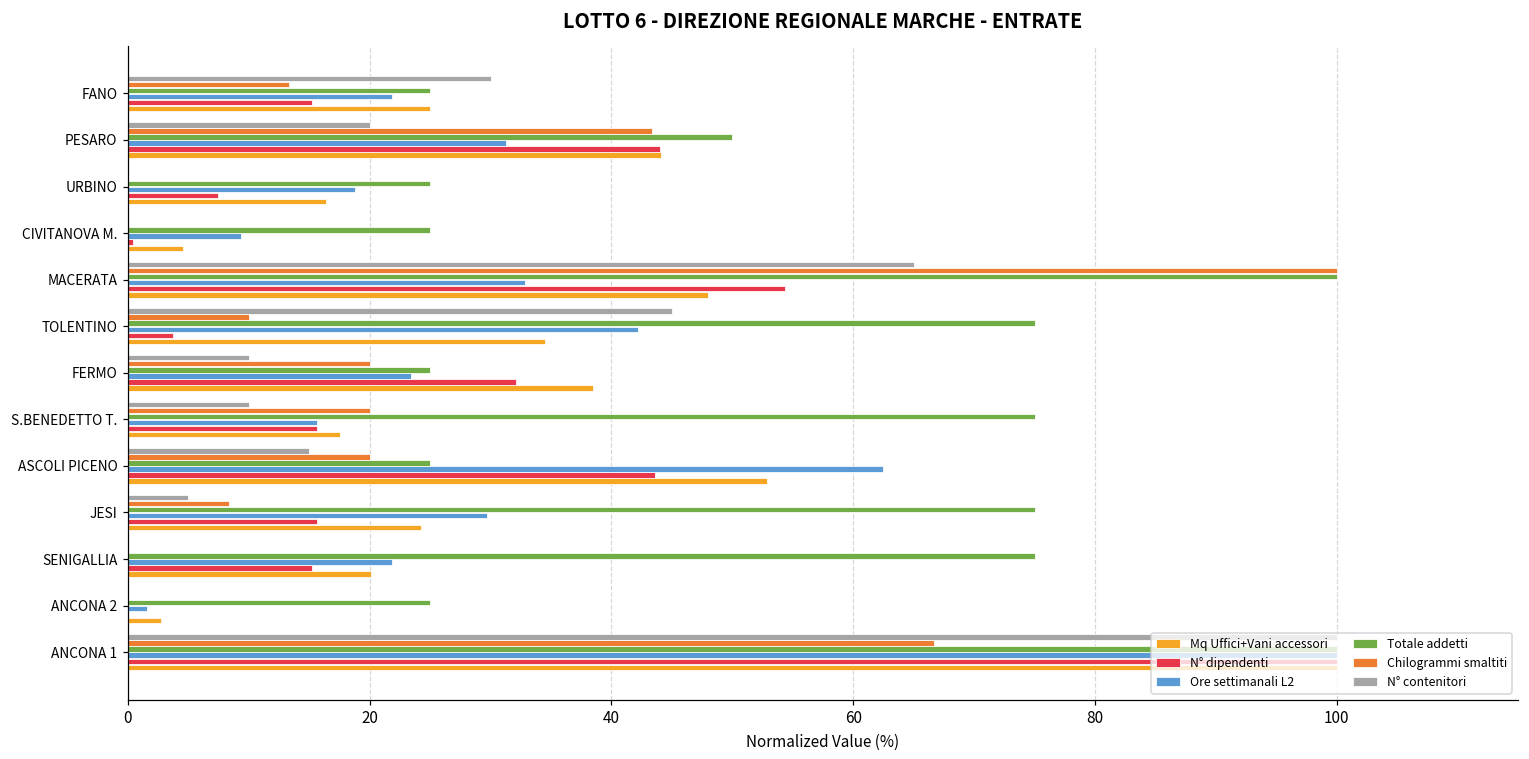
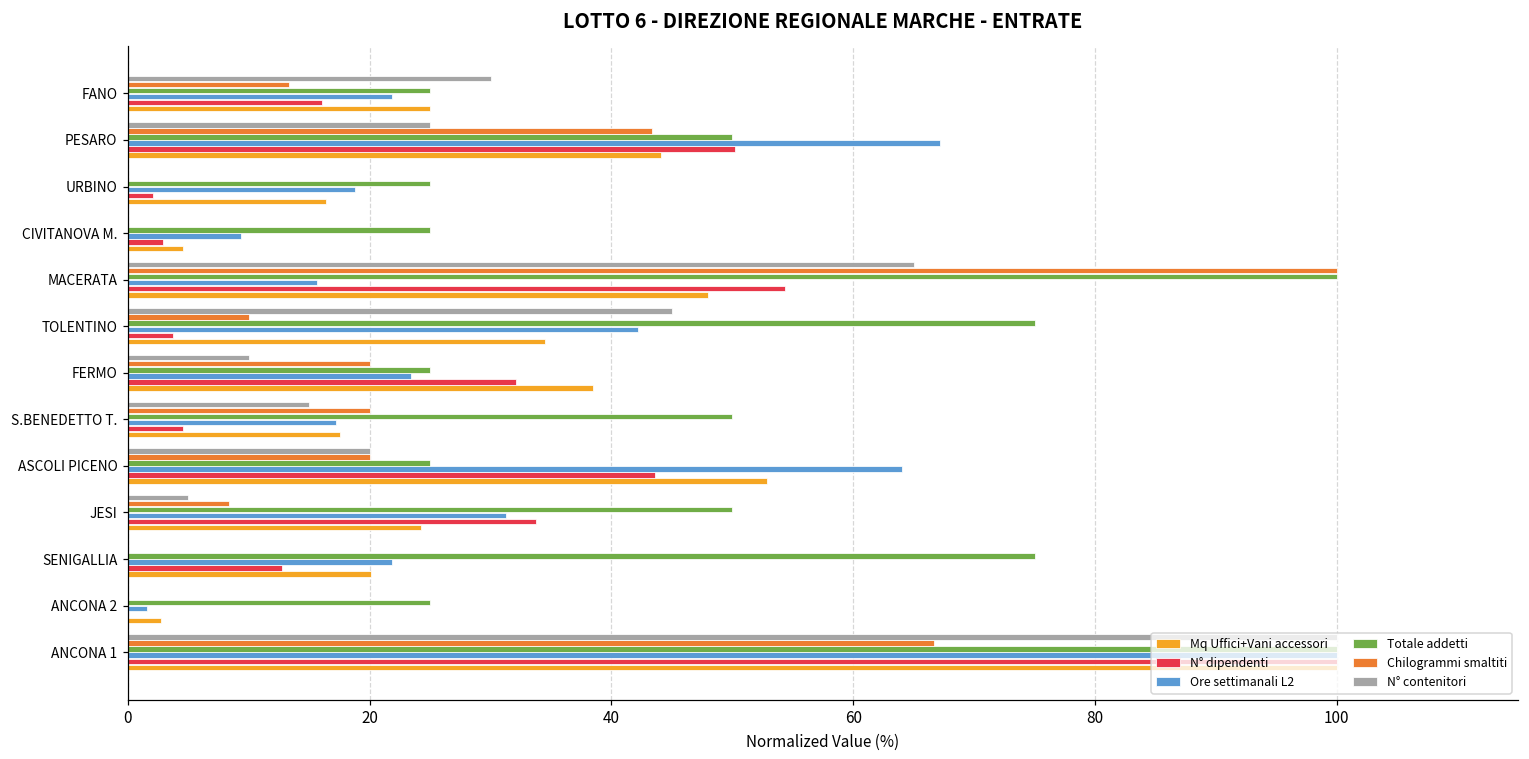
  {
    "N° dipendenti": {
-     "FANO": 15.2,
-     "PESARO": 44.0,
-     "URBINO": 7.4,
-     "CIVITANOVA M.": 0.4,
+     "FANO": 16.0,
+     "PESARO": 50.2,
+     "URBINO": 2.1,
+     "CIVITANOVA M.": 2.9,
      "MACERATA": 54.3,
      "TOLENTINO": 3.7,
      "FERMO": 32.1,
-     "S.BENEDETTO T.": 15.6,
+     "S.BENEDETTO T.": 4.5,
      "ASCOLI PICENO": 43.6,
-     "JESI": 15.6,
-     "SENIGALLIA": 15.2,
+     "JESI": 33.7,
+     "SENIGALLIA": 12.8,
      "ANCONA 2": 0.0
    },
    "Ore settimanali L2": {
      "FANO": 21.9,
-     "PESARO": 31.3,
+     "PESARO": 67.2,
      "URBINO": 18.8,
      "CIVITANOVA M.": 9.4,
-     "MACERATA": 32.8,
+     "MACERATA": 15.6,
      "TOLENTINO": 42.2,
      "FERMO": 23.4,
-     "S.BENEDETTO T.": 15.6,
-     "ASCOLI PICENO": 62.5,
-     "JESI": 29.7,
+     "S.BENEDETTO T.": 17.2,
+     "ASCOLI PICENO": 64.1,
+     "JESI": 31.3,
      "SENIGALLIA": 21.9,
      "ANCONA 2": 1.6
    },
    "Totale addetti": {
      "FANO": 25.0,
      "PESARO": 50.0,
      "URBINO": 25.0,
      "CIVITANOVA M.": 25.0,
      "MACERATA": 100.0,
      "TOLENTINO": 75.0,
      "FERMO": 25.0,
-     "S.BENEDETTO T.": 75.0,
+     "S.BENEDETTO T.": 50.0,
      "ASCOLI PICENO": 25.0,
-     "JESI": 75.0,
+     "JESI": 50.0,
      "SENIGALLIA": 75.0,
      "ANCONA 2": 25.0
    },
    "N° contenitori": {
      "FANO": 30.0,
-     "PESARO": 20.0,
+     "PESARO": 25.0,
      "URBINO": 0.0,
      "CIVITANOVA M.": 0.0,
      "MACERATA": 65.0,
      "TOLENTINO": 45.0,
      "FERMO": 10.0,
-     "S.BENEDETTO T.": 10.0,
-     "ASCOLI PICENO": 15.0,
+     "S.BENEDETTO T.": 15.0,
+     "ASCOLI PICENO": 20.0,
      "JESI": 5.0,
      "SENIGALLIA": 0.0,
      "ANCONA 2": 0.0,
      "ANCONA 1": 100.0
    }
  }
